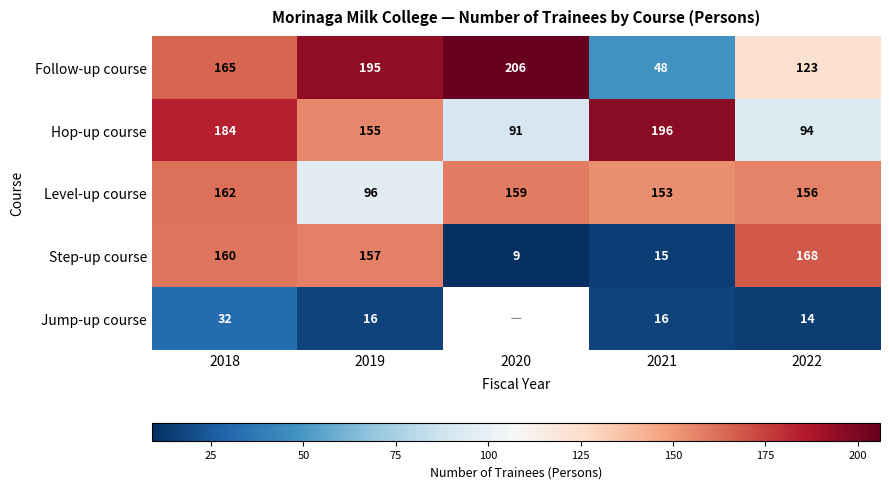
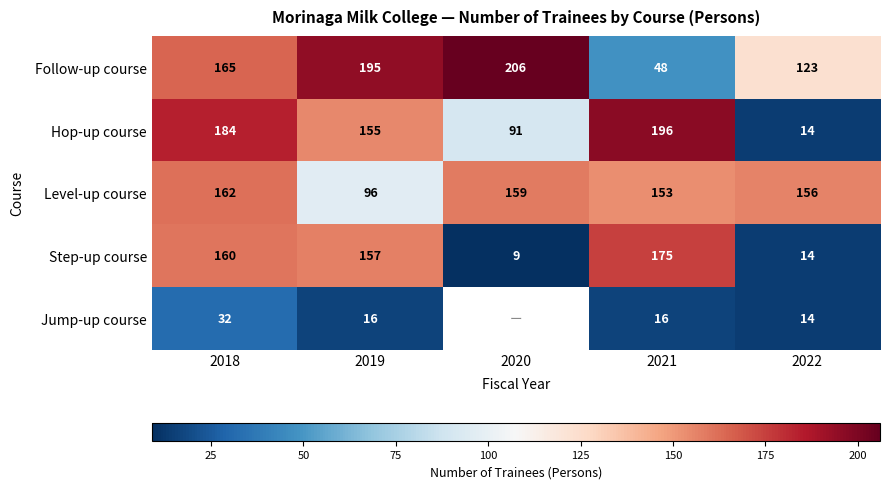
  {
    "Follow-up course": {
      "2018": 165,
      "2019": 195,
      "2020": 206,
      "2021": 48,
      "2022": 123
    },
    "Hop-up course": {
      "2018": 184,
      "2019": 155,
      "2020": 91,
      "2021": 196,
-     "2022": 94
+     "2022": 14
    },
    "Level-up course": {
      "2018": 162,
      "2019": 96,
      "2020": 159,
      "2021": 153,
      "2022": 156
    },
    "Step-up course": {
      "2018": 160,
      "2019": 157,
      "2020": 9,
-     "2021": 15,
-     "2022": 168
+     "2021": 175,
+     "2022": 14
    },
    "Jump-up course": {
      "2018": 32,
      "2019": 16,
      "2021": 16,
      "2022": 14
    }
  }
